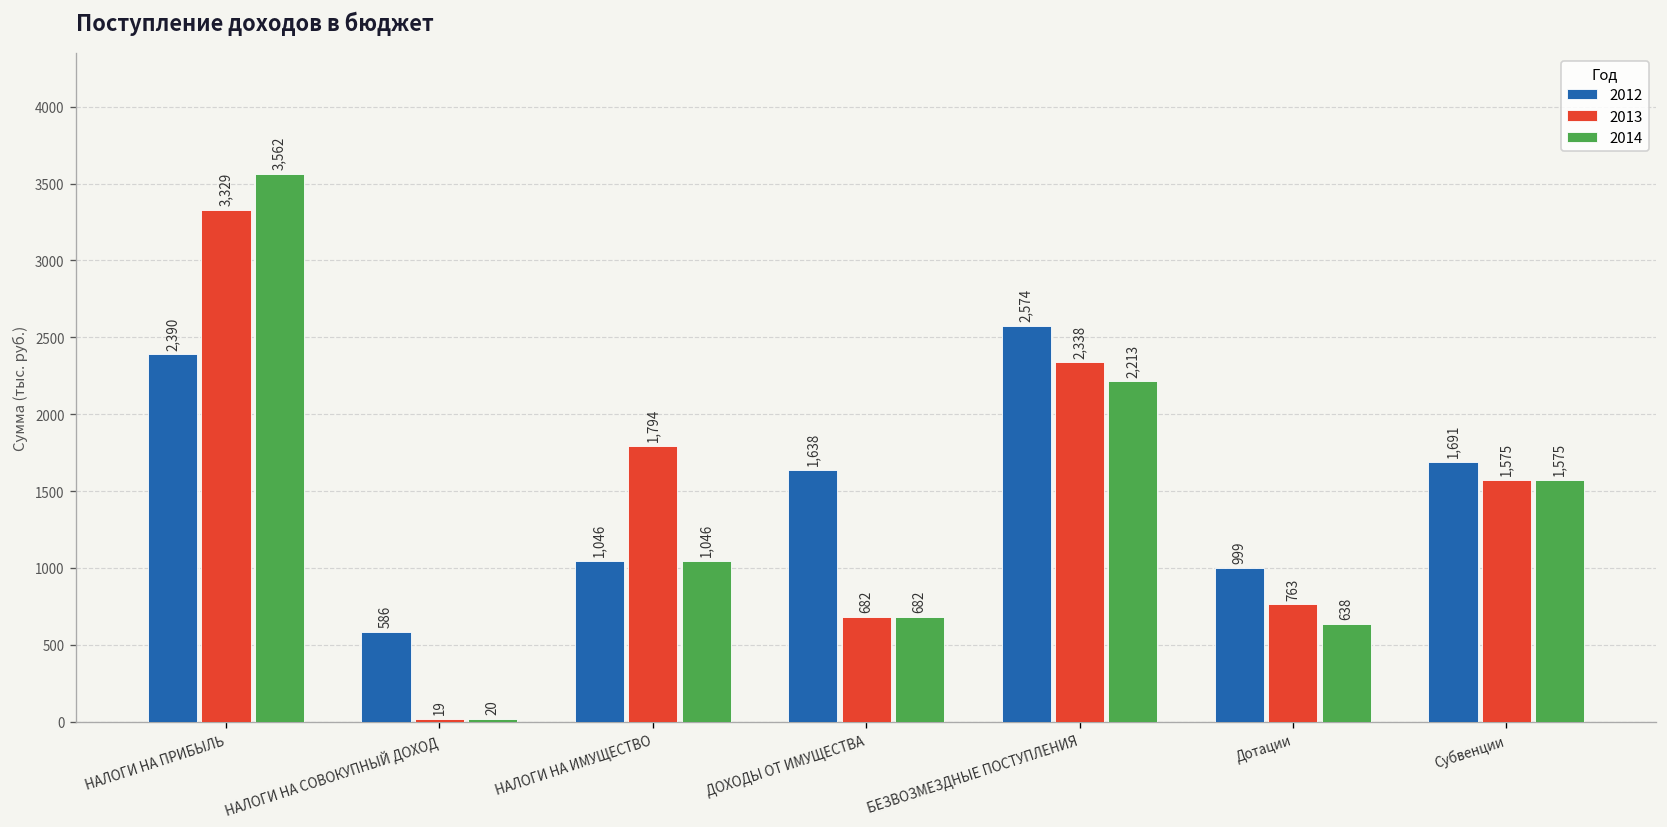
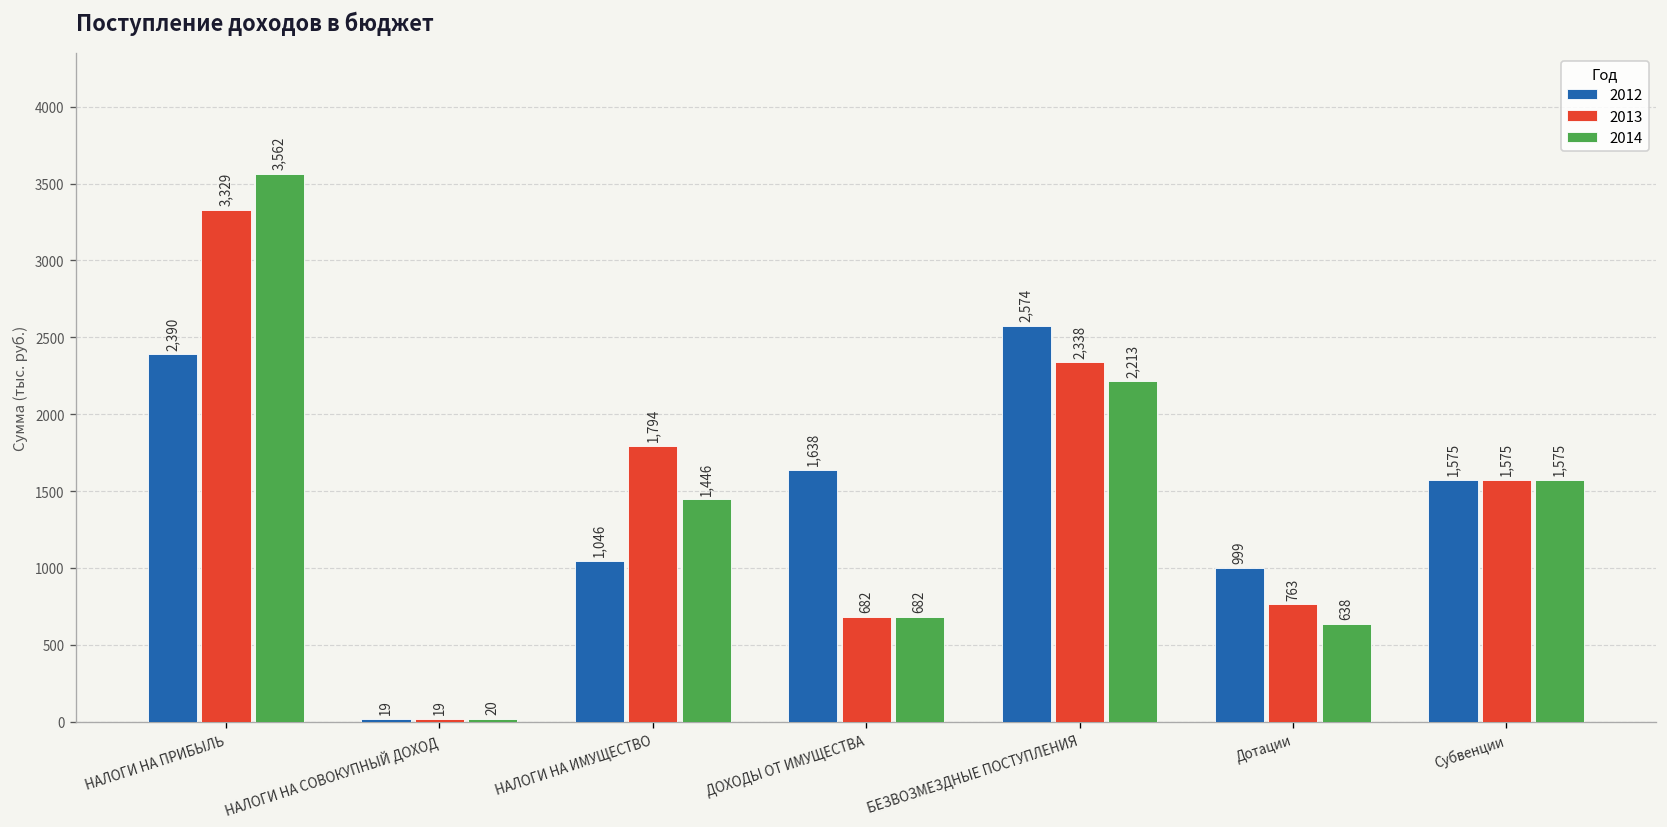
  {
    "2012": {
      "НАЛОГИ НА ПРИБЫЛЬ": "2,390",
-     "НАЛОГИ НА СОВОКУПНЫЙ ДОХОД": "586",
+     "НАЛОГИ НА СОВОКУПНЫЙ ДОХОД": "19",
      "НАЛОГИ НА ИМУЩЕСТВО": "1,046",
      "ДОХОДЫ ОТ ИМУЩЕСТВА": "1,638",
      "БЕЗВОЗМЕЗДНЫЕ ПОСТУПЛЕНИЯ": "2,574",
      "Дотации": "999",
-     "Субвенции": "1,691"
+     "Субвенции": "1,575"
    },
    "2013": {
      "НАЛОГИ НА ПРИБЫЛЬ": "3,329",
      "НАЛОГИ НА СОВОКУПНЫЙ ДОХОД": "19",
      "НАЛОГИ НА ИМУЩЕСТВО": "1,794",
      "ДОХОДЫ ОТ ИМУЩЕСТВА": "682",
      "БЕЗВОЗМЕЗДНЫЕ ПОСТУПЛЕНИЯ": "2,338",
      "Дотации": "763",
      "Субвенции": "1,575"
    },
    "2014": {
      "НАЛОГИ НА ПРИБЫЛЬ": "3,562",
      "НАЛОГИ НА СОВОКУПНЫЙ ДОХОД": "20",
-     "НАЛОГИ НА ИМУЩЕСТВО": "1,046",
+     "НАЛОГИ НА ИМУЩЕСТВО": "1,446",
      "ДОХОДЫ ОТ ИМУЩЕСТВА": "682",
      "БЕЗВОЗМЕЗДНЫЕ ПОСТУПЛЕНИЯ": "2,213",
      "Дотации": "638",
      "Субвенции": "1,575"
    }
  }
